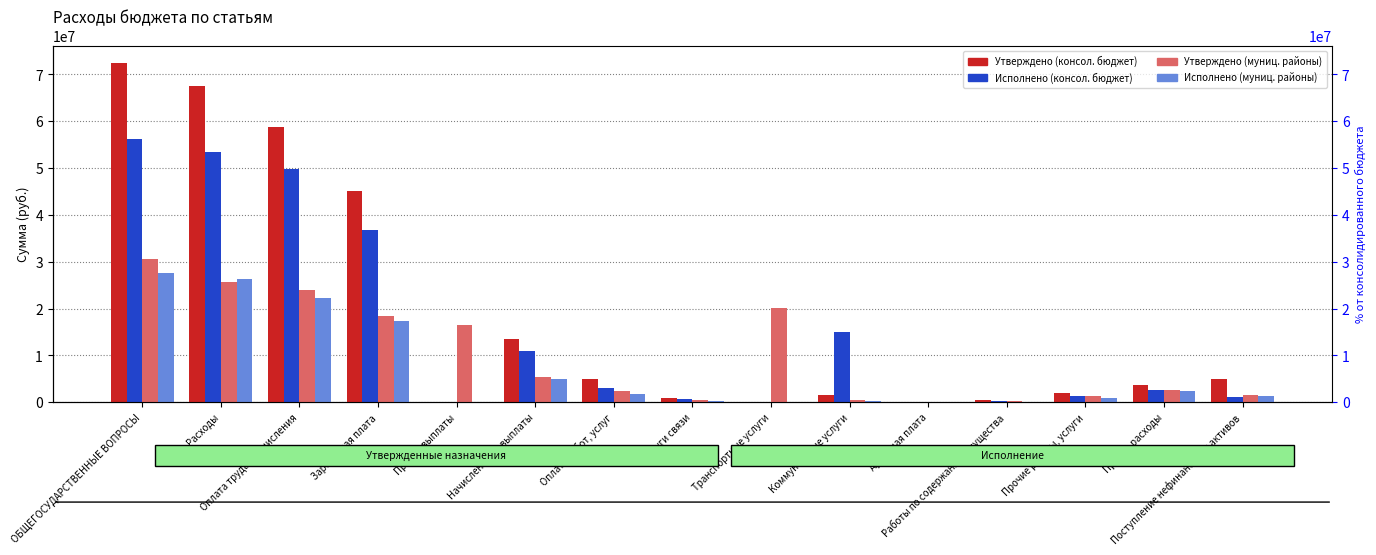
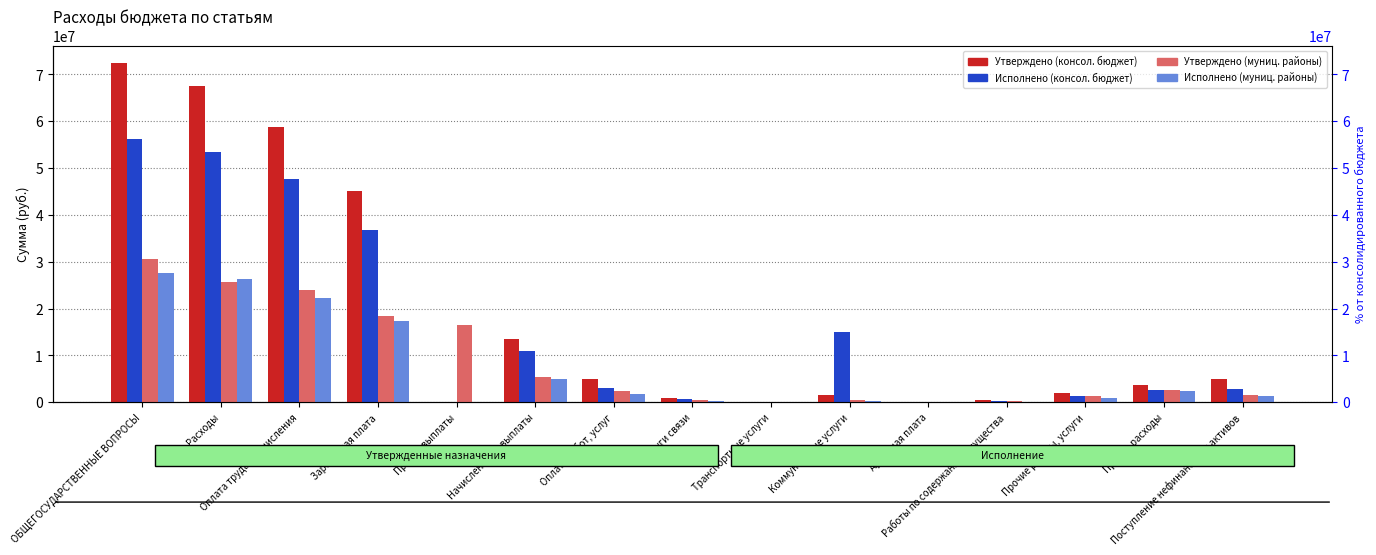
  {
    "Утверждено (консол. бюджет)": {
      "ОБЩЕГОСУДАРСТВЕННЫЕ ВОПРОСЫ": 72000000,
      "Расходы": 68000000,
      "Оплата труда и начисления": 59000000,
      "Заработная плата": 45000000,
      "Начисления на выплаты": 14000000,
      "Оплата работ, услуг": 5000000,
      "Услуги связи": 1000000,
      "Коммунальные услуги": 2000000,
      "Прочие работы, услуги": 2000000,
      "Прочие расходы": 4000000,
      "Поступление нефинансовых активов": 5000000
    },
    "Исполнено (консол. бюджет)": {
      "ОБЩЕГОСУДАРСТВЕННЫЕ ВОПРОСЫ": 56000000,
      "Расходы": 53000000,
-     "Оплата труда и начисления": 50000000,
+     "Оплата труда и начисления": 48000000,
      "Заработная плата": 37000000,
      "Начисления на выплаты": 11000000,
      "Оплата работ, услуг": 3000000,
      "Услуги связи": 1000000,
      "Коммунальные услуги": 15000000,
      "Прочие работы, услуги": 1000000,
      "Прочие расходы": 3000000,
-     "Поступление нефинансовых активов": 1000000
+     "Поступление нефинансовых активов": 3000000
    },
    "Утверждено (муниц. районы)": {
      "ОБЩЕГОСУДАРСТВЕННЫЕ ВОПРОСЫ": 31000000,
      "Расходы": 26000000,
      "Оплата труда и начисления": 24000000,
      "Заработная плата": 18000000,
      "Прочие выплаты": 16000000,
      "Начисления на выплаты": 5000000,
      "Оплата работ, услуг": 2000000,
-     "Транспортные услуги": 20000000,
+     "Транспортные услуги": 0,
      "Арендная плата": 0,
      "Прочие работы, услуги": 1000000,
      "Прочие расходы": 3000000,
      "Поступление нефинансовых активов": 1000000
    },
    "Исполнено (муниц. районы)": {
      "ОБЩЕГОСУДАРСТВЕННЫЕ ВОПРОСЫ": 28000000,
      "Расходы": 26000000,
      "Оплата труда и начисления": 22000000,
      "Заработная плата": 17000000,
      "Начисления на выплаты": 5000000,
      "Оплата работ, услуг": 2000000,
      "Арендная плата": 0,
      "Прочие работы, услуги": 1000000,
      "Прочие расходы": 2000000,
      "Поступление нефинансовых активов": 1000000
    }
  }
